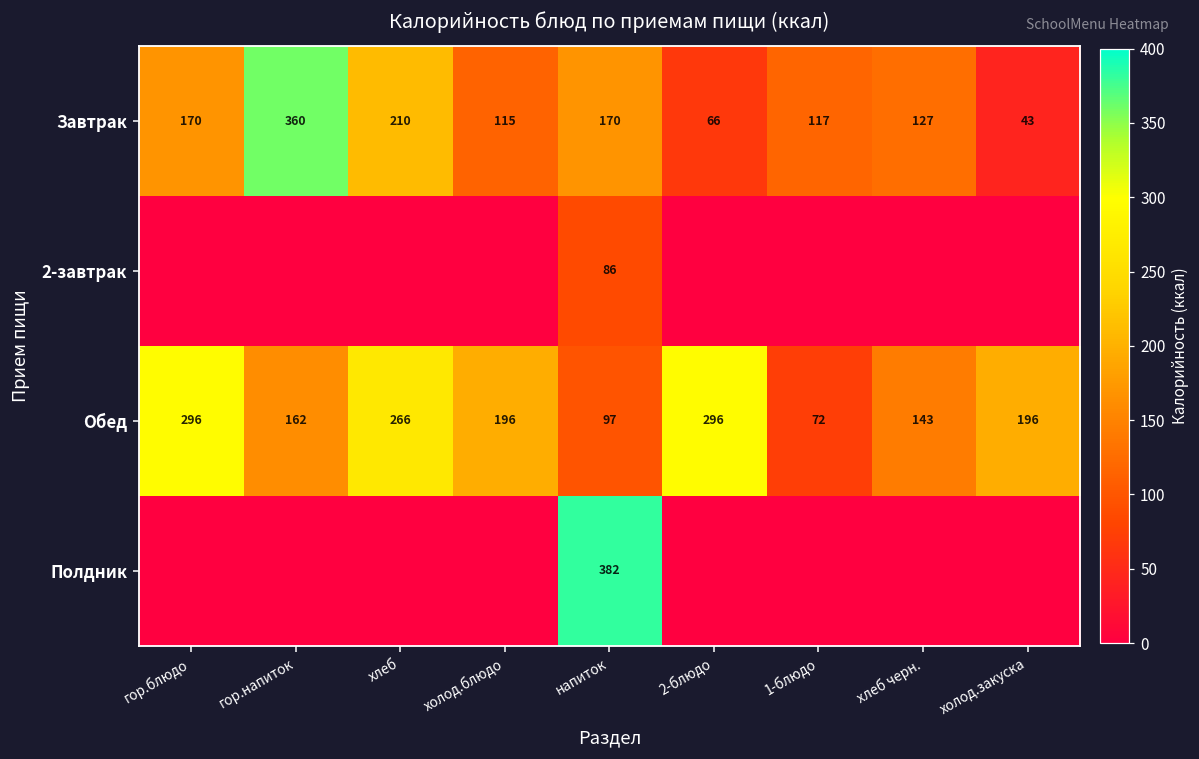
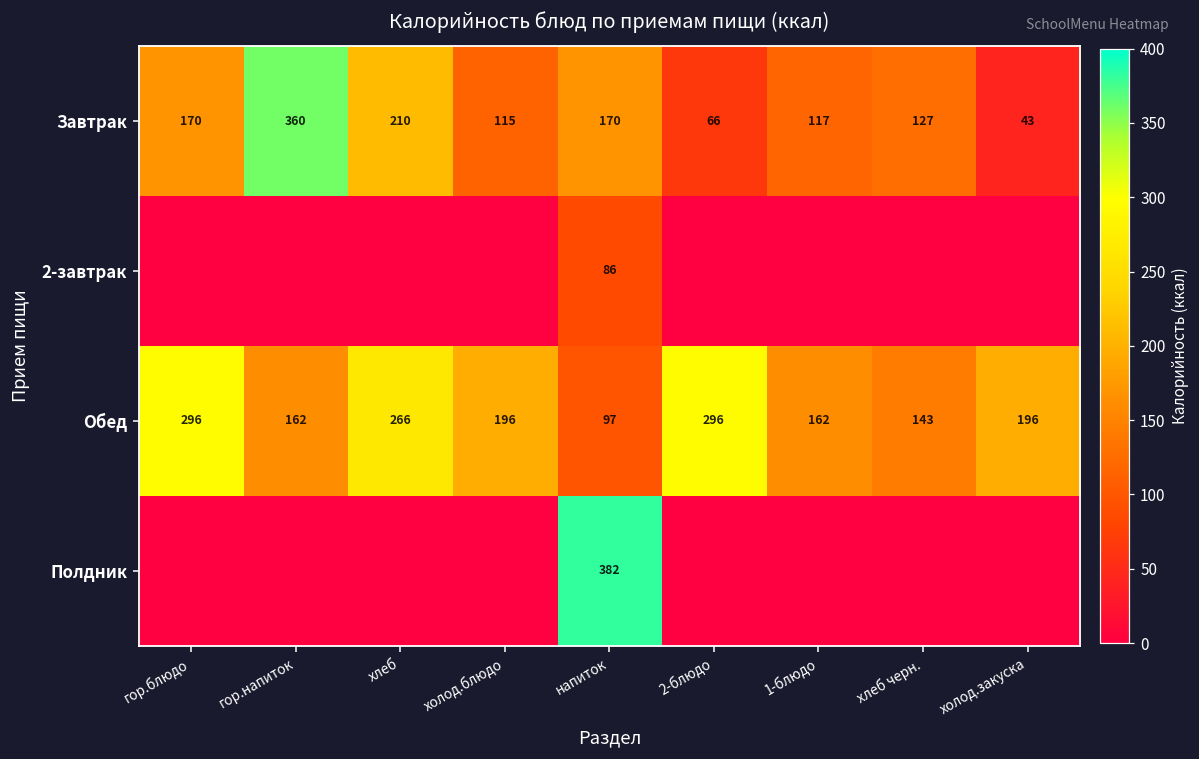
  {
    "Завтрак": {
      "гор.блюдо": 170,
      "гор.напиток": 360,
      "хлеб": 210,
      "холод.блюдо": 115,
      "напиток": 170,
      "2-блюдо": 66,
      "1-блюдо": 117,
      "хлеб черн.": 127,
      "холод.закуска": 43
    },
    "2-завтрак": {
      "напиток": 86
    },
    "Обед": {
      "гор.блюдо": 296,
      "гор.напиток": 162,
      "хлеб": 266,
      "холод.блюдо": 196,
      "напиток": 97,
      "2-блюдо": 296,
-     "1-блюдо": 72,
+     "1-блюдо": 162,
      "хлеб черн.": 143,
      "холод.закуска": 196
    },
    "Полдник": {
      "напиток": 382
    }
  }
